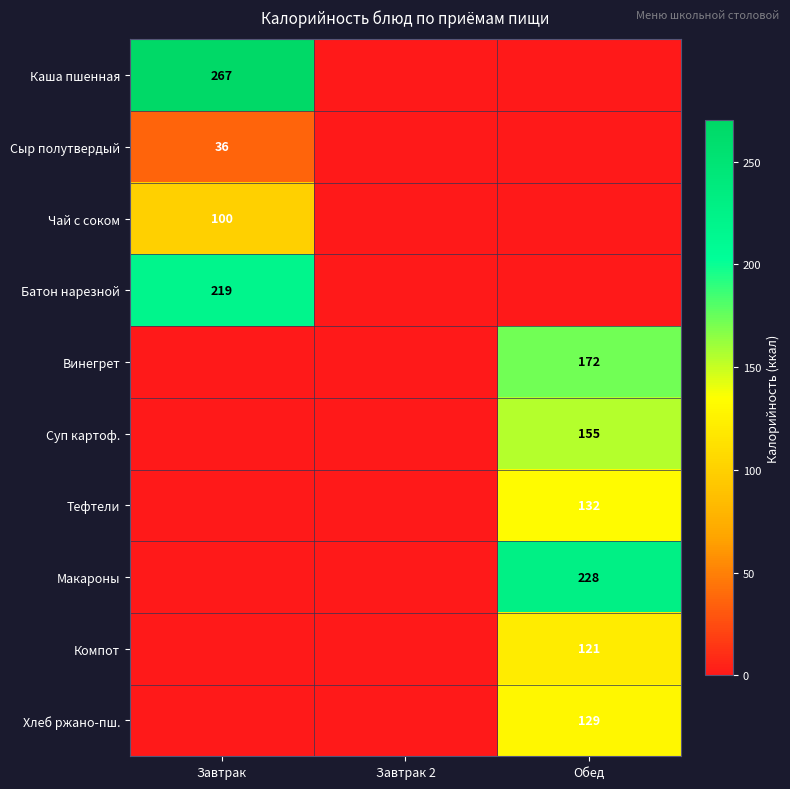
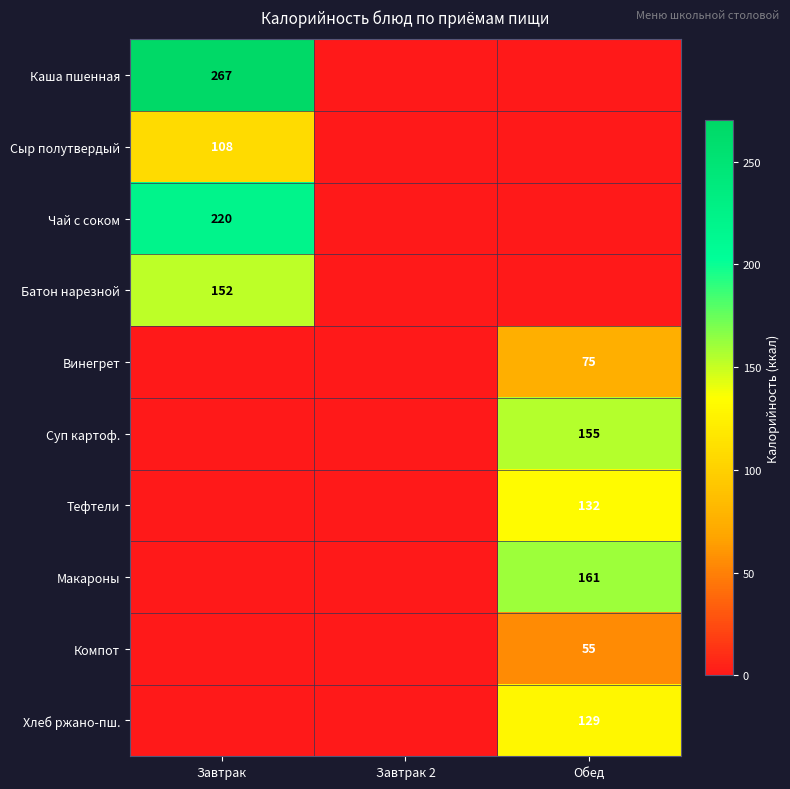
  {
    "Каша пшенная": {
      "Завтрак": 267
    },
    "Сыр полутвердый": {
-     "Завтрак": 36
+     "Завтрак": 108
    },
    "Чай с соком": {
-     "Завтрак": 100
+     "Завтрак": 220
    },
    "Батон нарезной": {
-     "Завтрак": 219
+     "Завтрак": 152
    },
    "Винегрет": {
-     "Обед": 172
+     "Обед": 75
    },
    "Суп картоф.": {
      "Обед": 155
    },
    "Тефтели": {
      "Обед": 132
    },
    "Макароны": {
-     "Обед": 228
+     "Обед": 161
    },
    "Компот": {
-     "Обед": 121
+     "Обед": 55
    },
    "Хлеб ржано-пш.": {
      "Обед": 129
    }
  }
